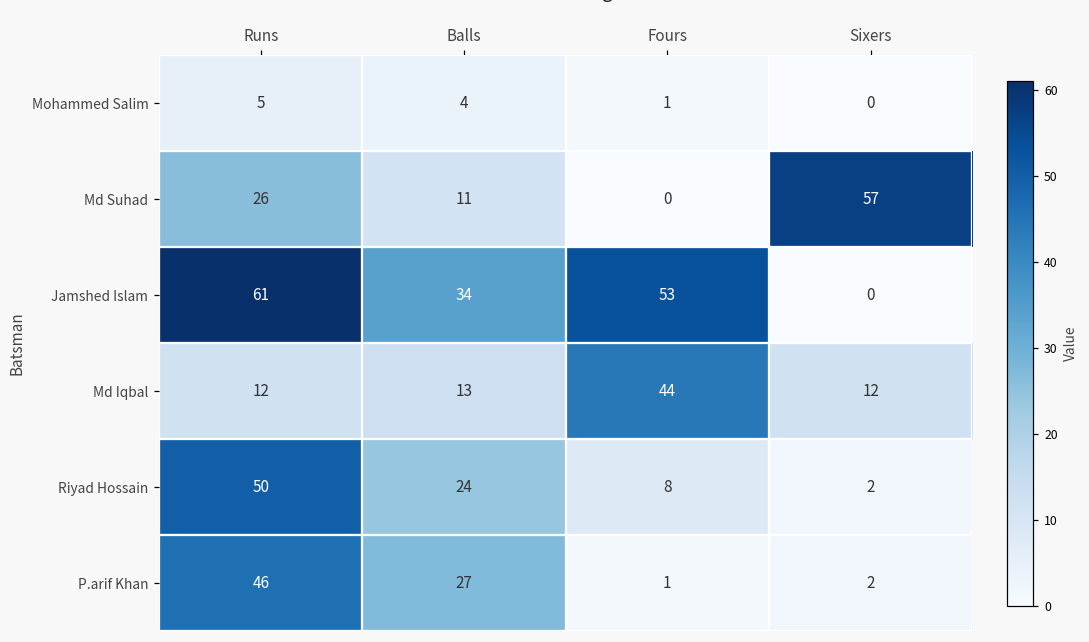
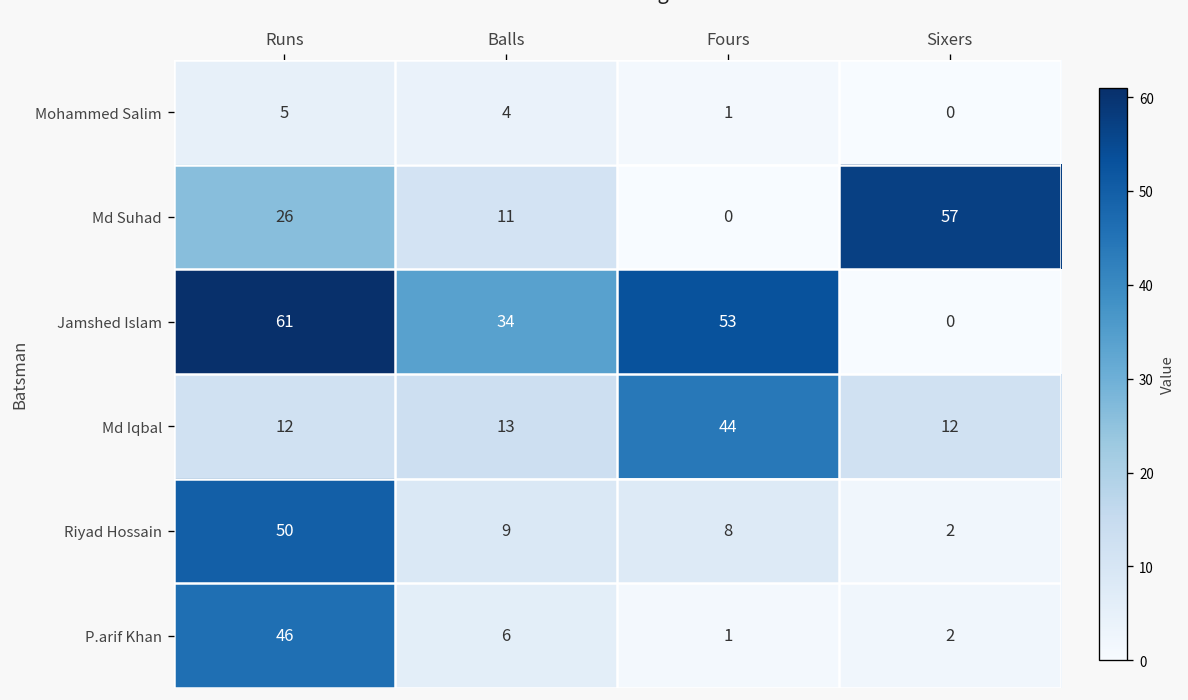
  {
    "Mohammed Salim": {
      "Runs": 5,
      "Balls": 4,
      "Fours": 1,
      "Sixers": 0
    },
    "Md Suhad": {
      "Runs": 26,
      "Balls": 11,
      "Fours": 0,
      "Sixers": 57
    },
    "Jamshed Islam": {
      "Runs": 61,
      "Balls": 34,
      "Fours": 53,
      "Sixers": 0
    },
    "Md Iqbal": {
      "Runs": 12,
      "Balls": 13,
      "Fours": 44,
      "Sixers": 12
    },
    "Riyad Hossain": {
      "Runs": 50,
-     "Balls": 24,
+     "Balls": 9,
      "Fours": 8,
      "Sixers": 2
    },
    "P.arif Khan": {
      "Runs": 46,
-     "Balls": 27,
+     "Balls": 6,
      "Fours": 1,
      "Sixers": 2
    }
  }
